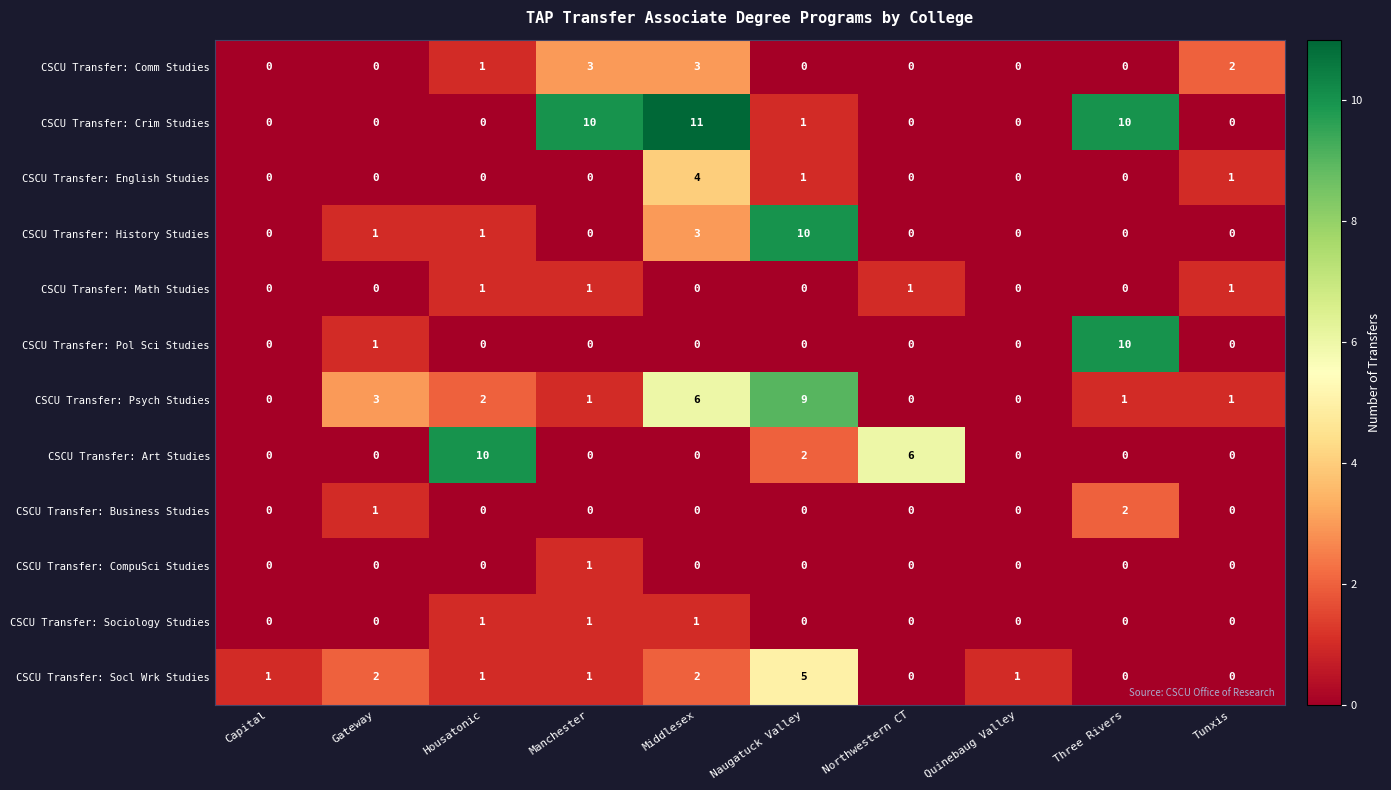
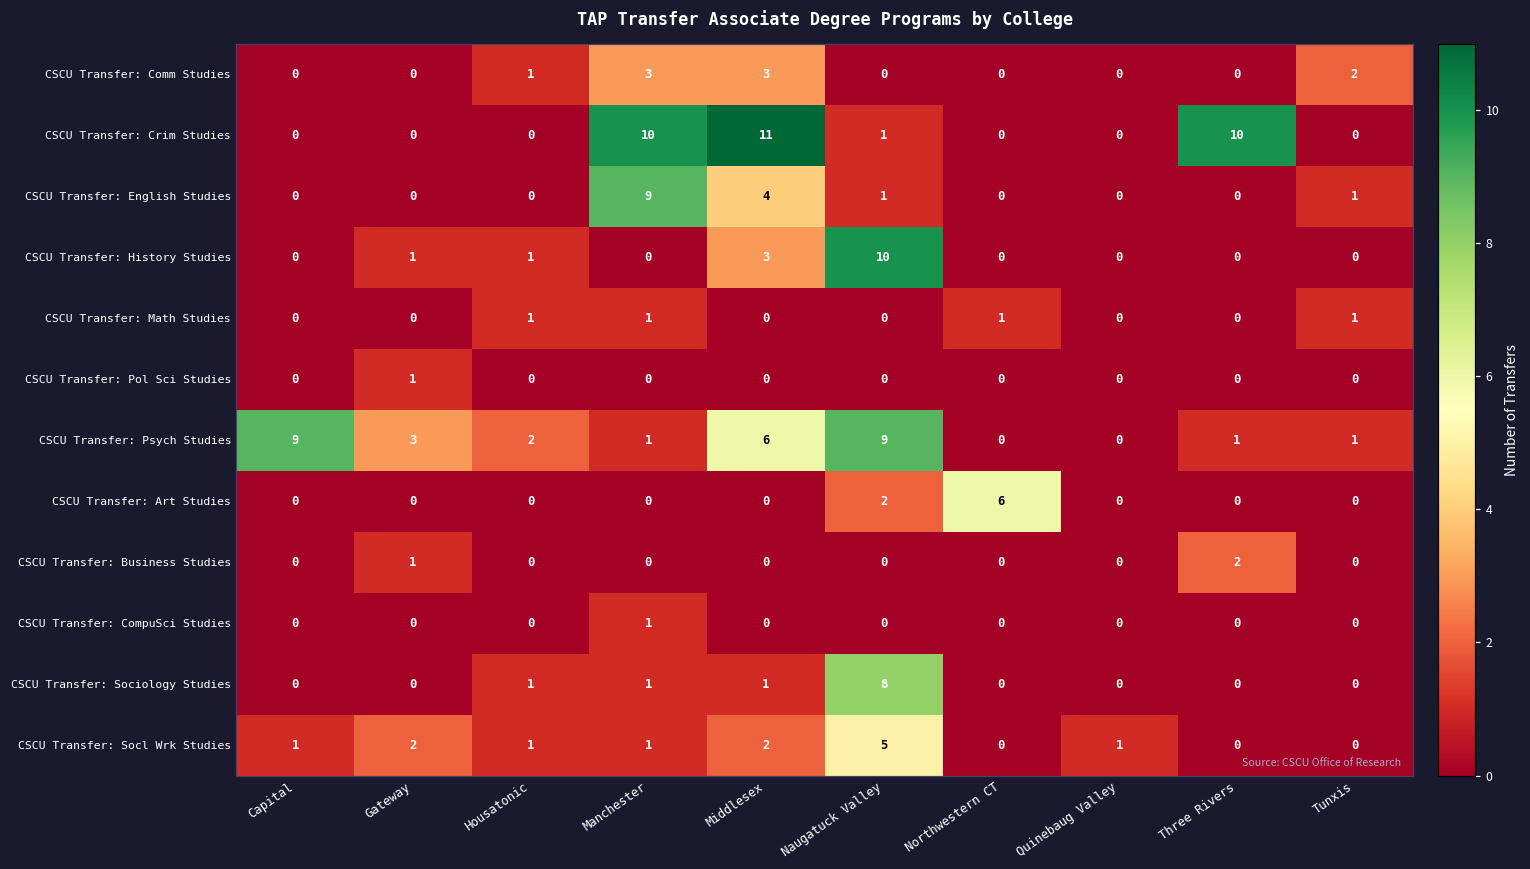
  {
    "CSCU Transfer: Comm Studies": {
      "Capital": 0,
      "Gateway": 0,
      "Housatonic": 1,
      "Manchester": 3,
      "Middlesex": 3,
      "Naugatuck Valley": 0,
      "Northwestern CT": 0,
      "Quinebaug Valley": 0,
      "Three Rivers": 0,
      "Tunxis": 2
    },
    "CSCU Transfer: Crim Studies": {
      "Capital": 0,
      "Gateway": 0,
      "Housatonic": 0,
      "Manchester": 10,
      "Middlesex": 11,
      "Naugatuck Valley": 1,
      "Northwestern CT": 0,
      "Quinebaug Valley": 0,
      "Three Rivers": 10,
      "Tunxis": 0
    },
    "CSCU Transfer: English Studies": {
      "Capital": 0,
      "Gateway": 0,
      "Housatonic": 0,
-     "Manchester": 0,
+     "Manchester": 9,
      "Middlesex": 4,
      "Naugatuck Valley": 1,
      "Northwestern CT": 0,
      "Quinebaug Valley": 0,
      "Three Rivers": 0,
      "Tunxis": 1
    },
    "CSCU Transfer: History Studies": {
      "Capital": 0,
      "Gateway": 1,
      "Housatonic": 1,
      "Manchester": 0,
      "Middlesex": 3,
      "Naugatuck Valley": 10,
      "Northwestern CT": 0,
      "Quinebaug Valley": 0,
      "Three Rivers": 0,
      "Tunxis": 0
    },
    "CSCU Transfer: Math Studies": {
      "Capital": 0,
      "Gateway": 0,
      "Housatonic": 1,
      "Manchester": 1,
      "Middlesex": 0,
      "Naugatuck Valley": 0,
      "Northwestern CT": 1,
      "Quinebaug Valley": 0,
      "Three Rivers": 0,
      "Tunxis": 1
    },
    "CSCU Transfer: Pol Sci Studies": {
      "Capital": 0,
      "Gateway": 1,
      "Housatonic": 0,
      "Manchester": 0,
      "Middlesex": 0,
      "Naugatuck Valley": 0,
      "Northwestern CT": 0,
      "Quinebaug Valley": 0,
-     "Three Rivers": 10,
+     "Three Rivers": 0,
      "Tunxis": 0
    },
    "CSCU Transfer: Psych Studies": {
-     "Capital": 0,
+     "Capital": 9,
      "Gateway": 3,
      "Housatonic": 2,
      "Manchester": 1,
      "Middlesex": 6,
      "Naugatuck Valley": 9,
      "Northwestern CT": 0,
      "Quinebaug Valley": 0,
      "Three Rivers": 1,
      "Tunxis": 1
    },
    "CSCU Transfer: Art Studies": {
      "Capital": 0,
      "Gateway": 0,
-     "Housatonic": 10,
+     "Housatonic": 0,
      "Manchester": 0,
      "Middlesex": 0,
      "Naugatuck Valley": 2,
      "Northwestern CT": 6,
      "Quinebaug Valley": 0,
      "Three Rivers": 0,
      "Tunxis": 0
    },
    "CSCU Transfer: Business Studies": {
      "Capital": 0,
      "Gateway": 1,
      "Housatonic": 0,
      "Manchester": 0,
      "Middlesex": 0,
      "Naugatuck Valley": 0,
      "Northwestern CT": 0,
      "Quinebaug Valley": 0,
      "Three Rivers": 2,
      "Tunxis": 0
    },
    "CSCU Transfer: CompuSci Studies": {
      "Capital": 0,
      "Gateway": 0,
      "Housatonic": 0,
      "Manchester": 1,
      "Middlesex": 0,
      "Naugatuck Valley": 0,
      "Northwestern CT": 0,
      "Quinebaug Valley": 0,
      "Three Rivers": 0,
      "Tunxis": 0
    },
    "CSCU Transfer: Sociology Studies": {
      "Capital": 0,
      "Gateway": 0,
      "Housatonic": 1,
      "Manchester": 1,
      "Middlesex": 1,
-     "Naugatuck Valley": 0,
+     "Naugatuck Valley": 8,
      "Northwestern CT": 0,
      "Quinebaug Valley": 0,
      "Three Rivers": 0,
      "Tunxis": 0
    },
    "CSCU Transfer: Socl Wrk Studies": {
      "Capital": 1,
      "Gateway": 2,
      "Housatonic": 1,
      "Manchester": 1,
      "Middlesex": 2,
      "Naugatuck Valley": 5,
      "Northwestern CT": 0,
      "Quinebaug Valley": 1,
      "Three Rivers": 0
    }
  }
